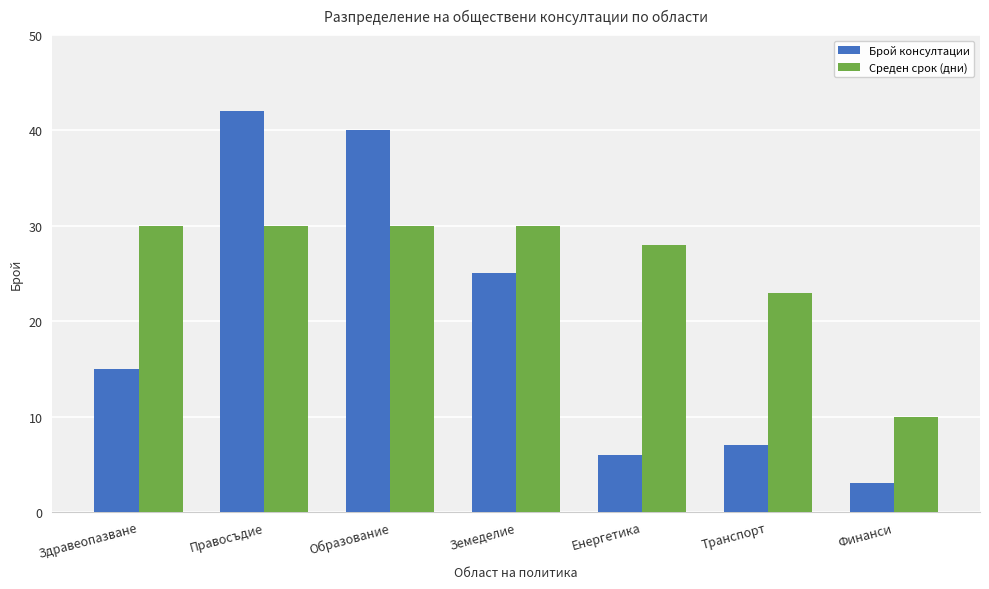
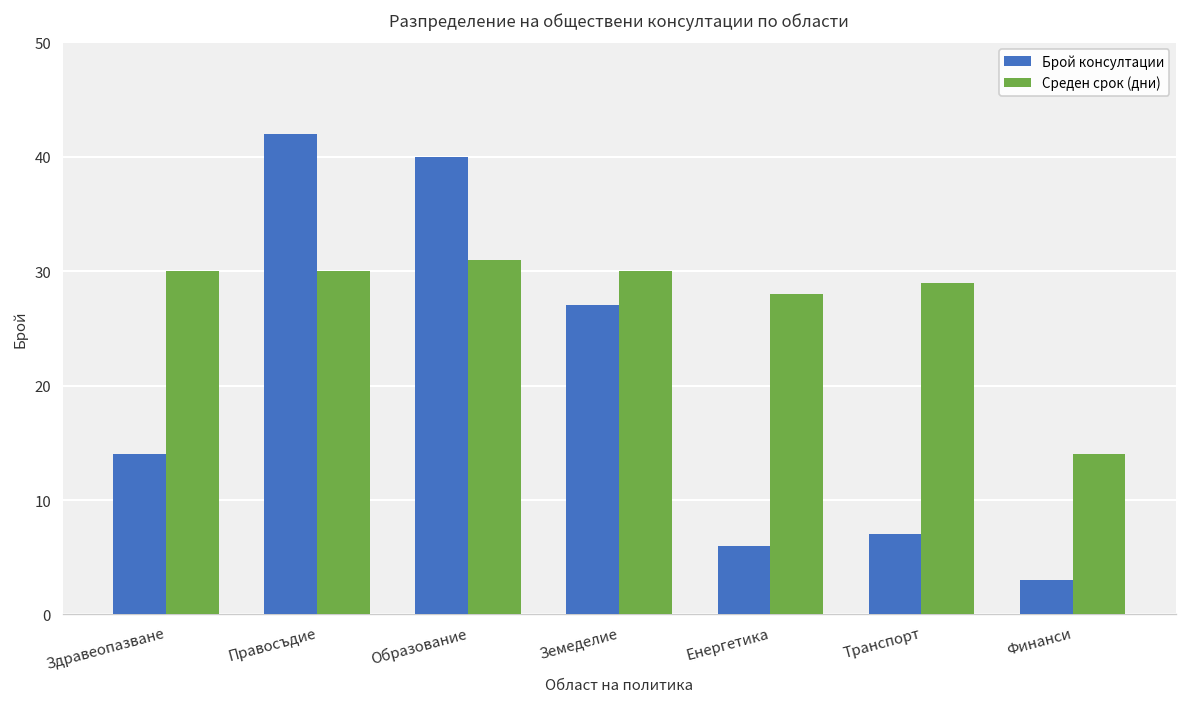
  {
    "Брой консултации": {
-     "Здравеопазване": 15,
+     "Здравеопазване": 14,
      "Правосъдие": 42,
      "Образование": 40,
-     "Земеделие": 25,
+     "Земеделие": 27,
      "Енергетика": 6,
      "Транспорт": 7,
      "Финанси": 3
    },
    "Среден срок (дни)": {
      "Здравеопазване": 30,
      "Правосъдие": 30,
-     "Образование": 30,
+     "Образование": 31,
      "Земеделие": 30,
      "Енергетика": 28,
-     "Транспорт": 23,
-     "Финанси": 10
+     "Транспорт": 29,
+     "Финанси": 14
    }
  }
